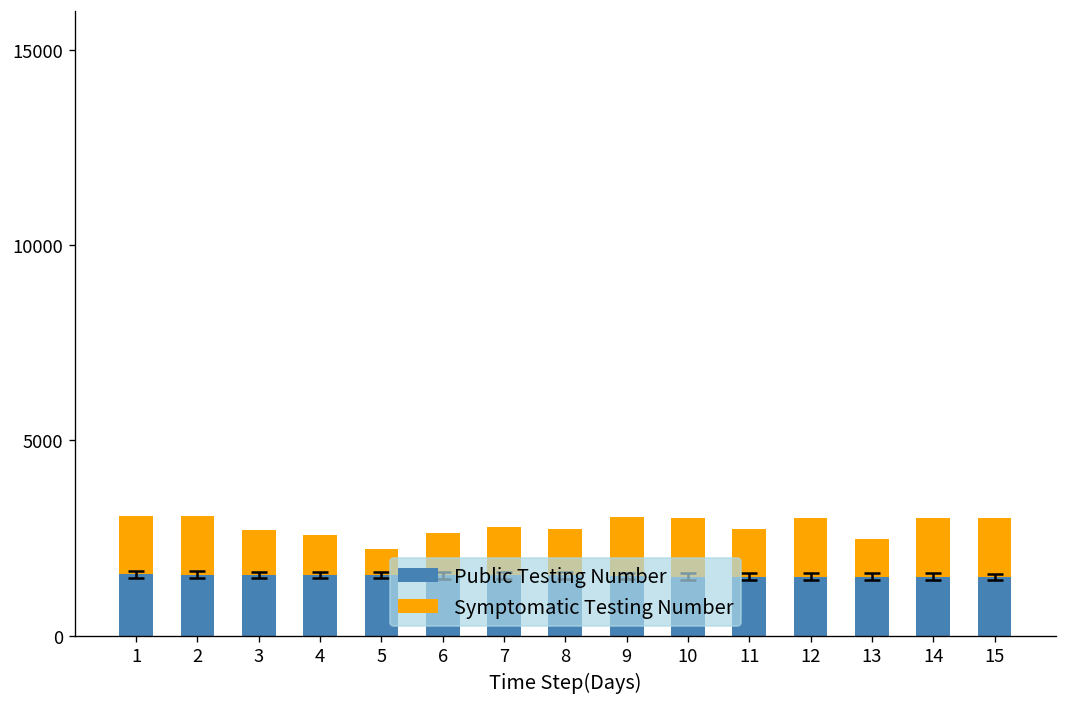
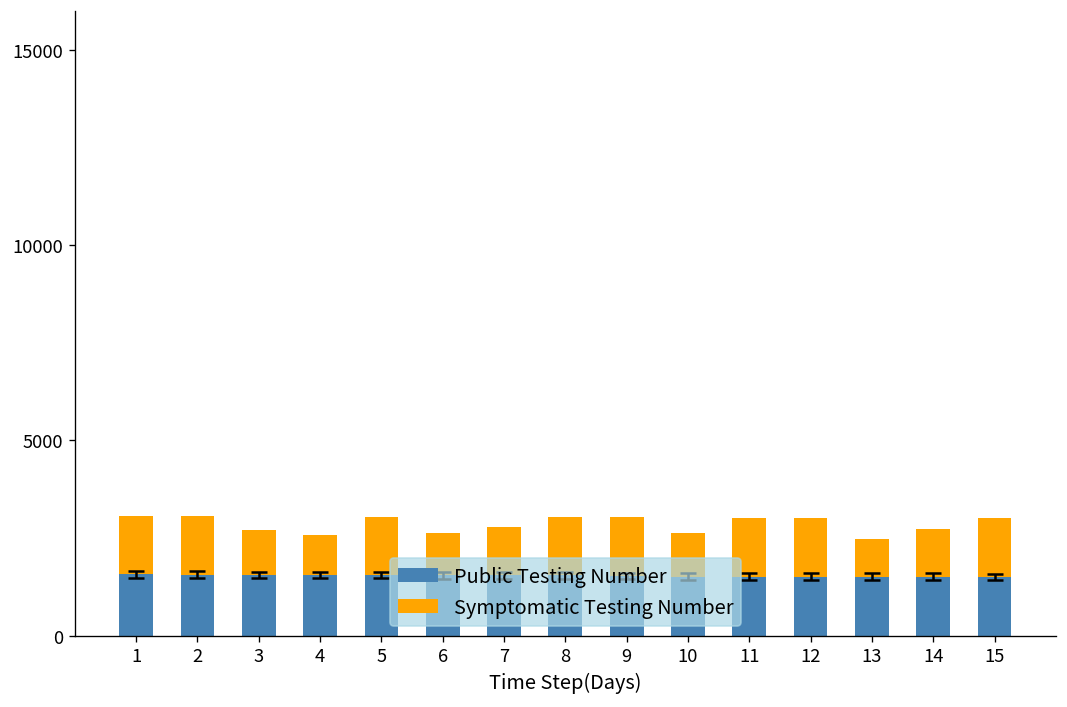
  {
    "Symptomatic Testing Number": {
      "1": 1500,
      "2": 1500,
      "3": 1200,
      "4": 1000,
-     "5": 700,
+     "5": 1500,
      "6": 1100,
      "7": 1200,
-     "8": 1200,
+     "8": 1500,
      "9": 1500,
-     "10": 1500,
-     "11": 1200,
+     "10": 1100,
+     "11": 1500,
      "12": 1500,
      "13": 1000,
-     "14": 1500,
+     "14": 1200,
      "15": 1500
    }
  }
